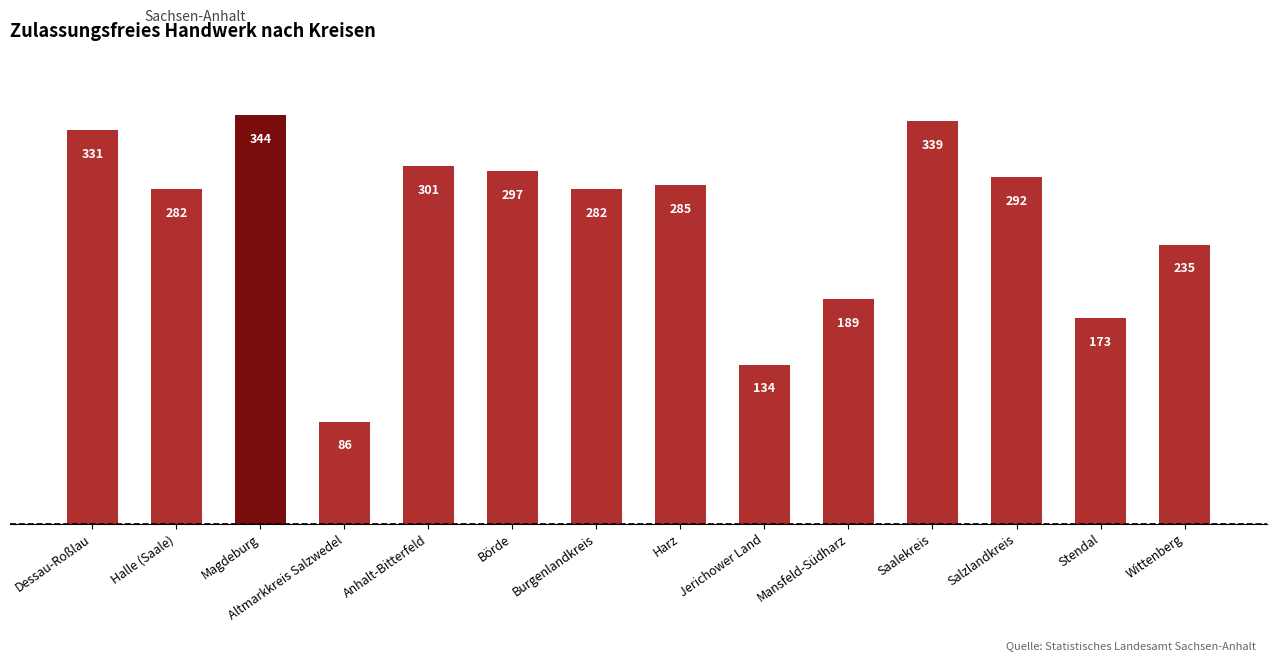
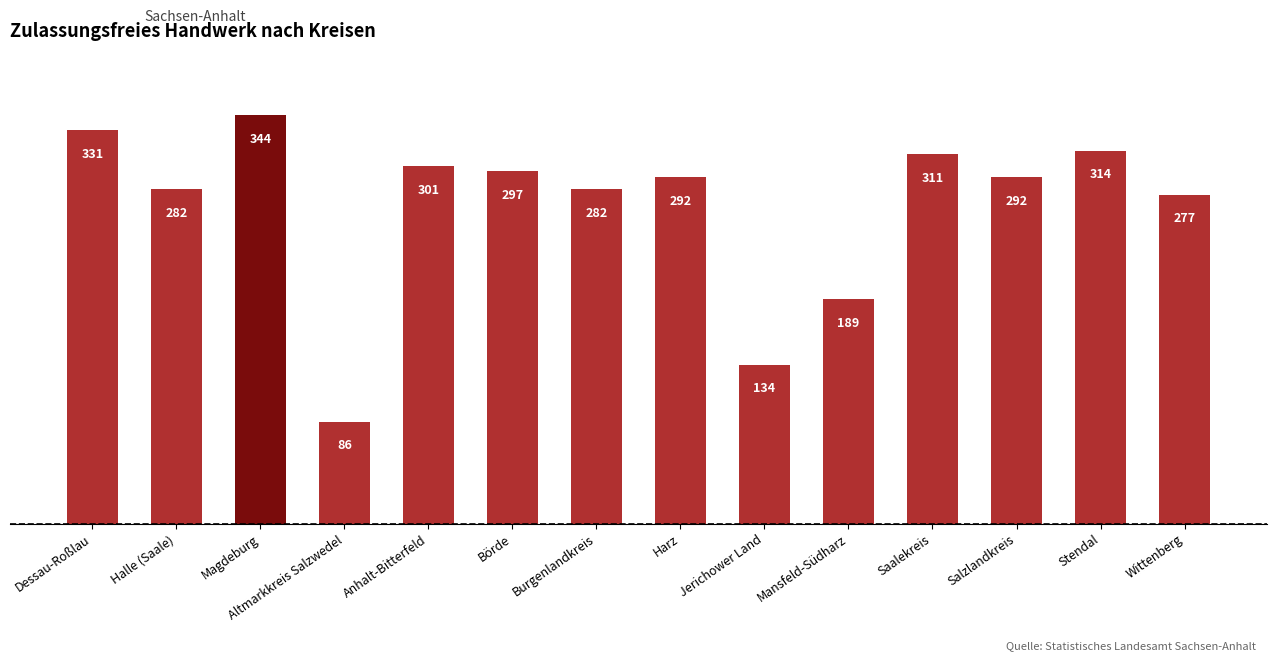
  {
    "Dessau-Roßlau": 331,
    "Halle (Saale)": 282,
    "Magdeburg": 344,
    "Altmarkkreis Salzwedel": 86,
    "Anhalt-Bitterfeld": 301,
    "Börde": 297,
    "Burgenlandkreis": 282,
-   "Harz": 285,
+   "Harz": 292,
    "Jerichower Land": 134,
    "Mansfeld-Südharz": 189,
-   "Saalekreis": 339,
+   "Saalekreis": 311,
    "Salzlandkreis": 292,
-   "Stendal": 173,
-   "Wittenberg": 235
+   "Stendal": 314,
+   "Wittenberg": 277
  }
